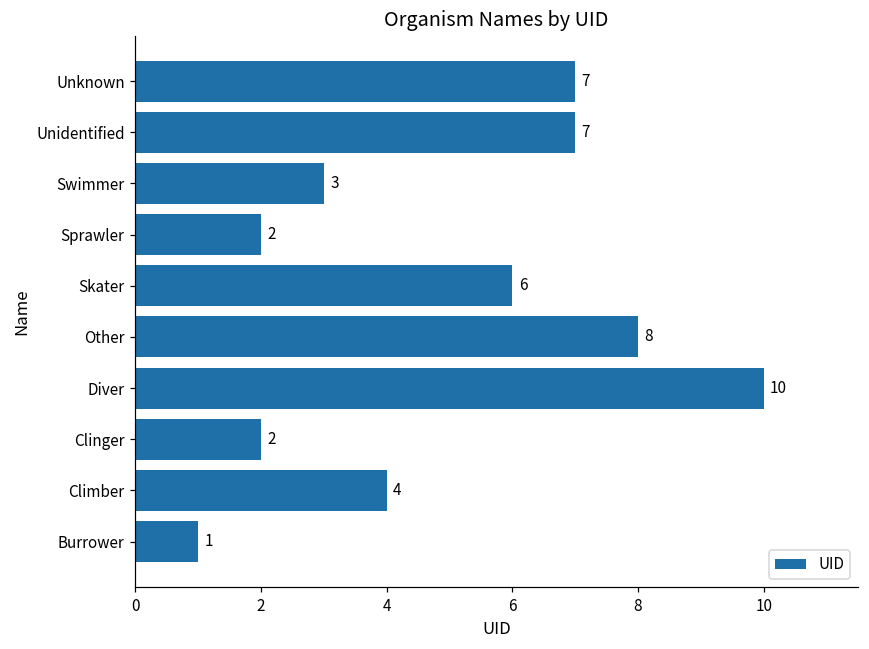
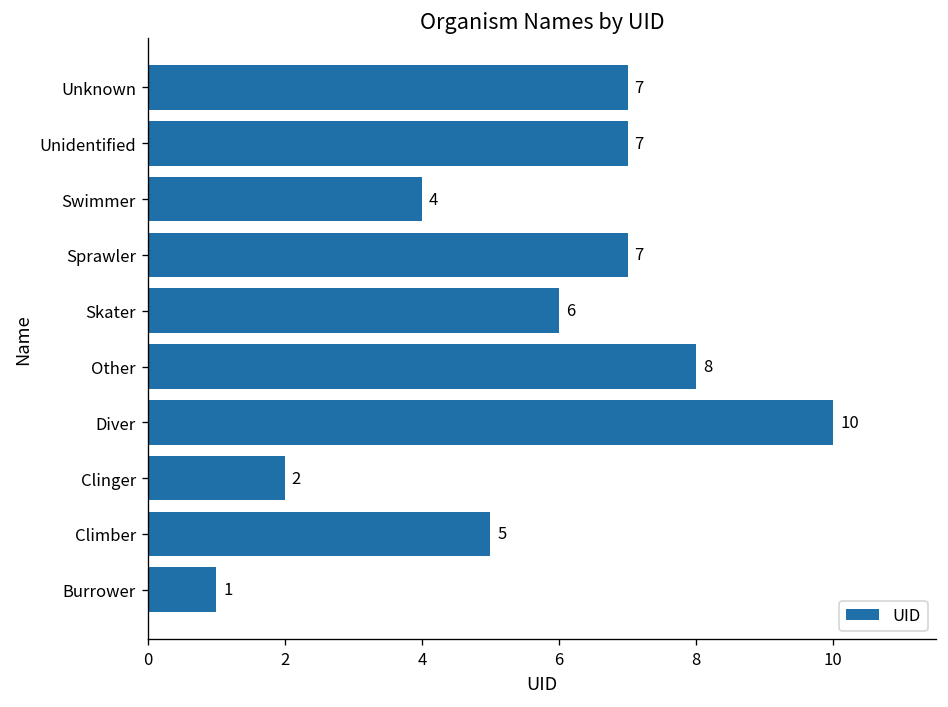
  {
    "Unknown": 7,
    "Unidentified": 7,
-   "Swimmer": 3,
-   "Sprawler": 2,
+   "Swimmer": 4,
+   "Sprawler": 7,
    "Skater": 6,
    "Other": 8,
    "Diver": 10,
    "Clinger": 2,
-   "Climber": 4,
+   "Climber": 5,
    "Burrower": 1
  }
